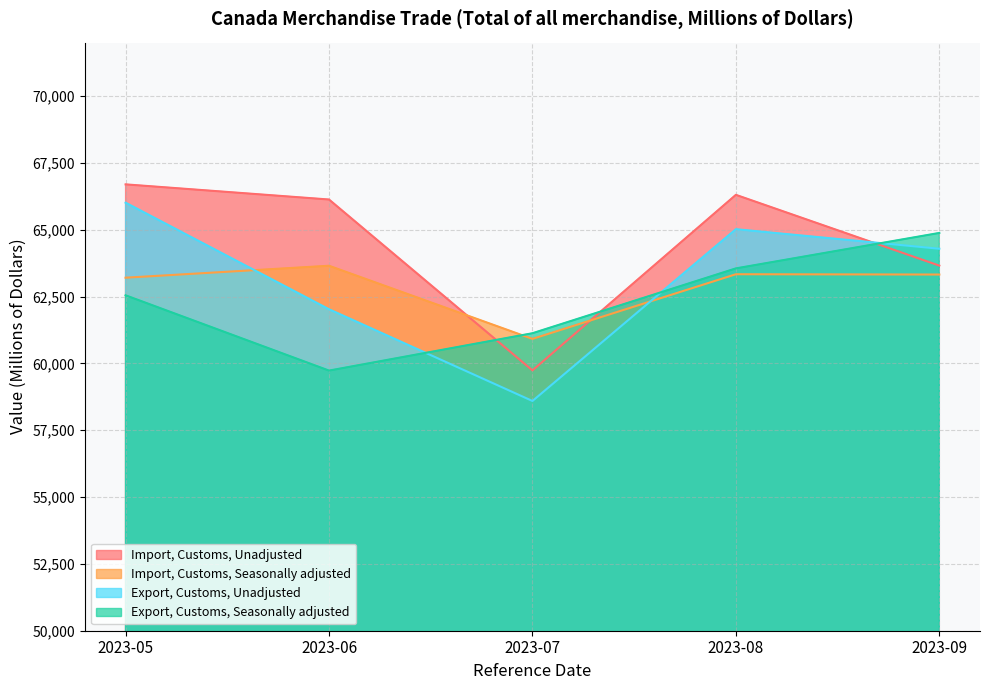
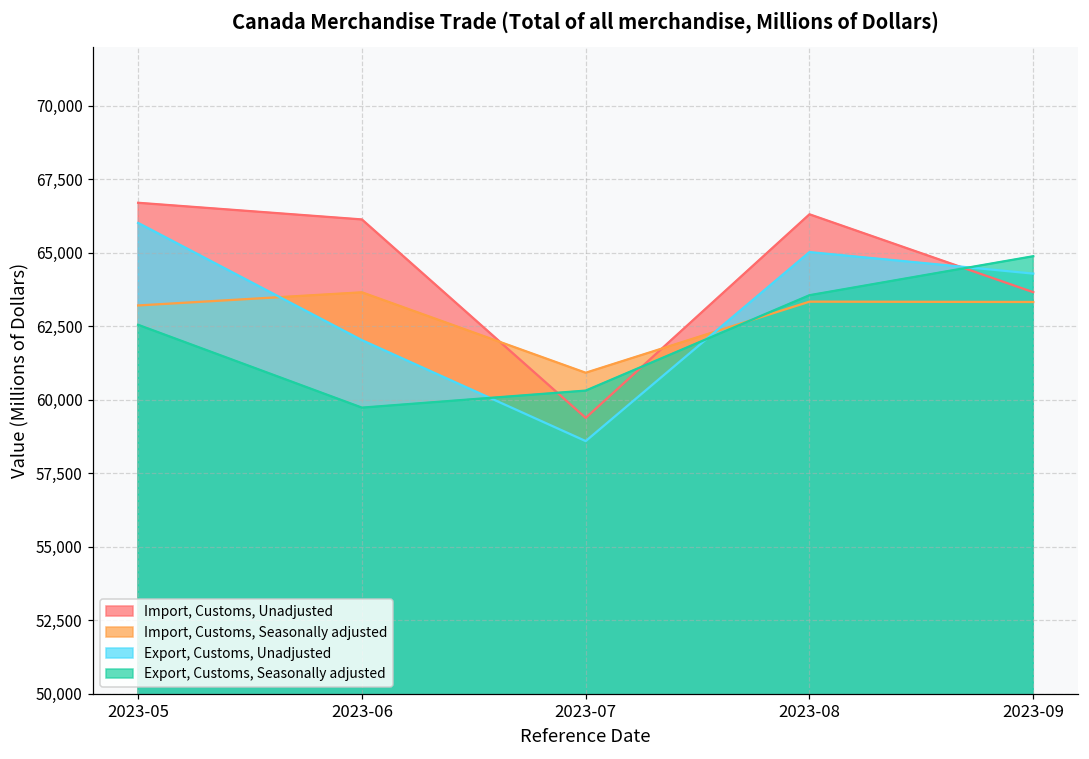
  {
    "Import, Customs, Unadjusted": {
      "2023-05": "66,700",
      "2023-06": "66,100",
-     "2023-07": "59,700",
+     "2023-07": "59,400",
      "2023-08": "66,300",
      "2023-09": "63,700"
    },
    "Import, Customs, Seasonally adjusted": {
      "2023-05": "63,200",
      "2023-06": "63,700",
      "2023-07": "60,900",
      "2023-08": "63,300",
      "2023-09": "63,300"
    },
    "Export, Customs, Unadjusted": {
      "2023-05": "66,000",
      "2023-06": "62,000",
      "2023-07": "58,600",
      "2023-08": "65,000",
      "2023-09": "64,300"
    },
    "Export, Customs, Seasonally adjusted": {
      "2023-05": "62,500",
      "2023-06": "59,700",
-     "2023-07": "61,100",
+     "2023-07": "60,300",
      "2023-08": "63,600",
      "2023-09": "64,900"
    }
  }
